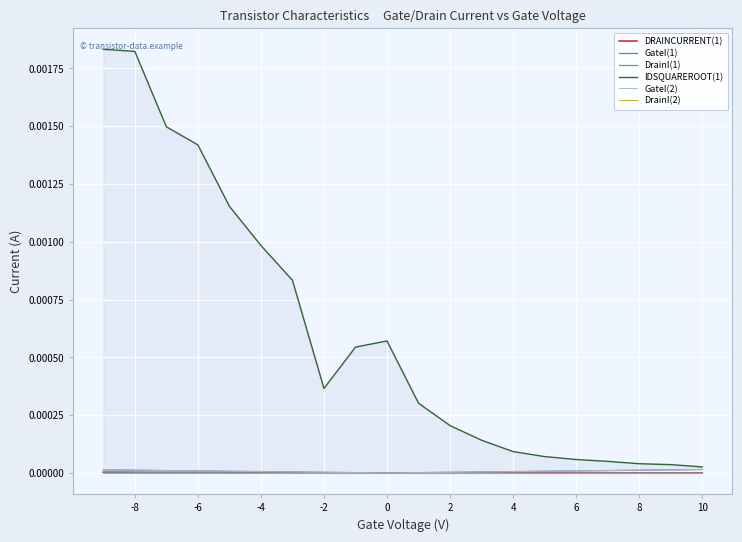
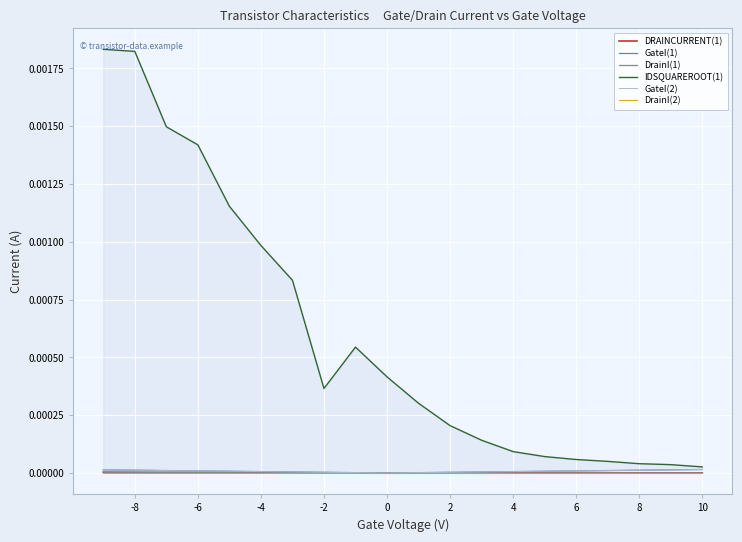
  {
    "GateI(2)": {
      "8": 0.00001,
      "10": 0.00002
    },
    "IDSQUAREROOT(1)": {
      "-8": 0.00182,
      "-6": 0.00142,
      "-4": 0.00098,
      "-2": 0.00037,
-     "0": 0.00057,
+     "0": 0.00042,
      "2": 0.00020,
      "4": 0.00009,
      "6": 0.00006,
      "8": 0.00004,
      "10": 0.00003
    }
  }
